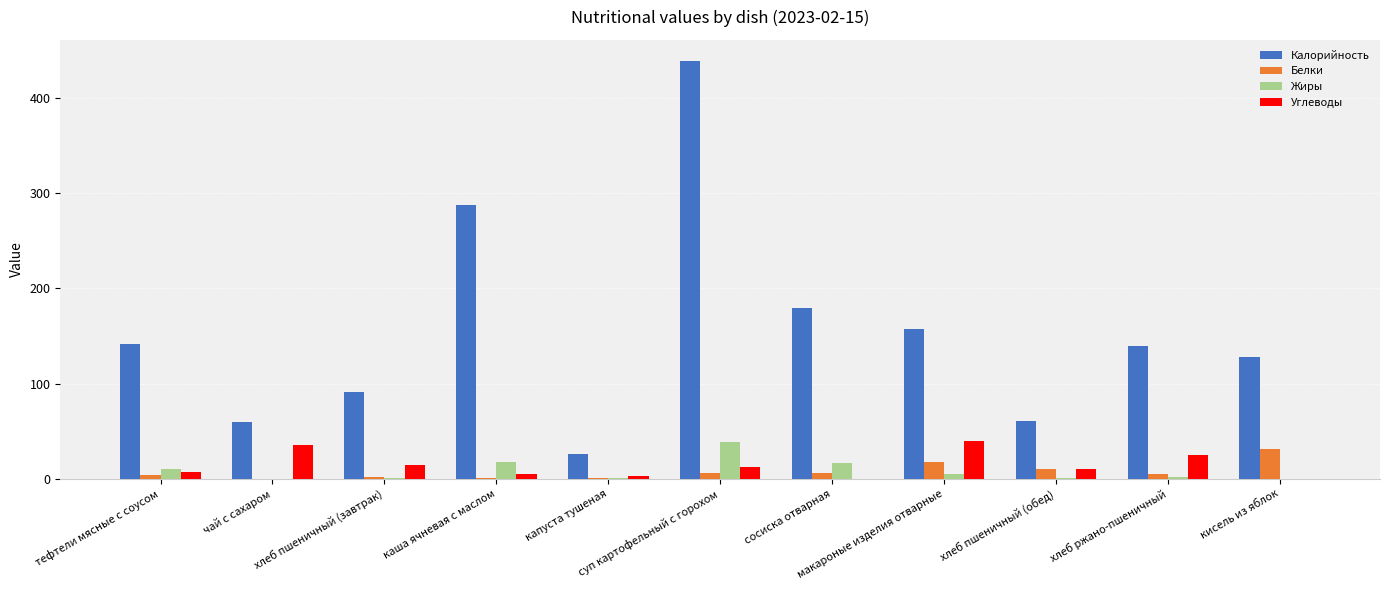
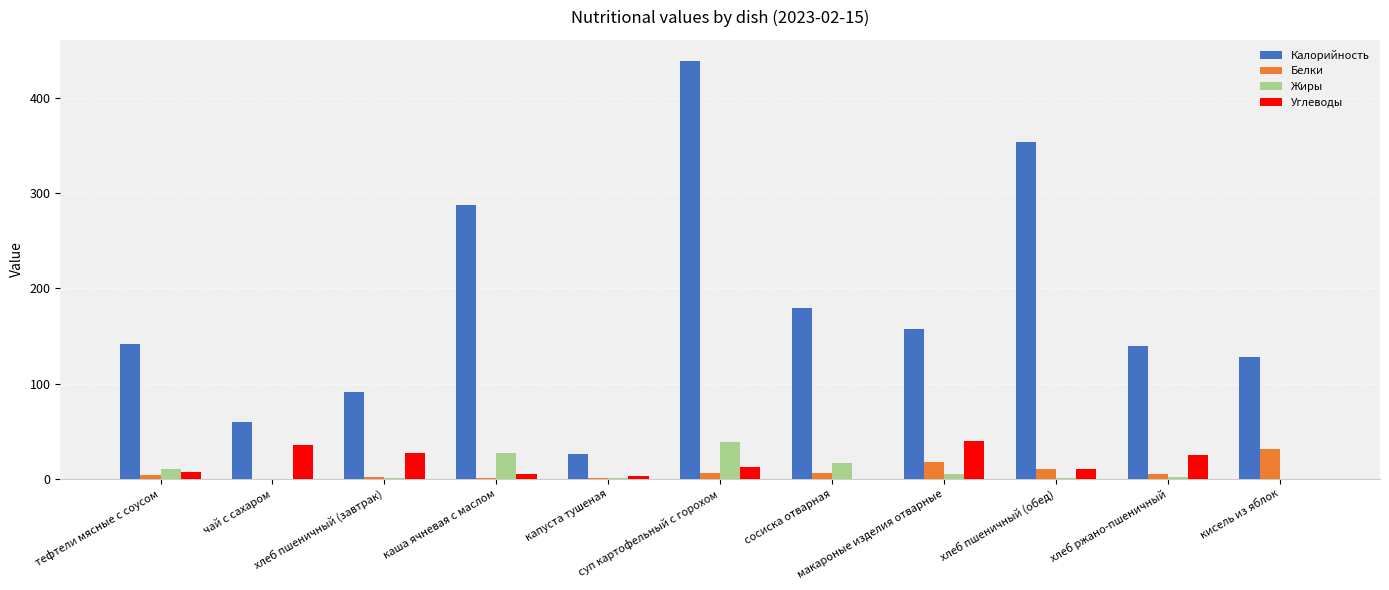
  {
    "Калорийность": {
      "тефтели мясные с соусом": 140,
      "чай с сахаром": 60,
      "хлеб пшеничный (завтрак)": 90,
      "каша ячневая с маслом": 290,
      "капуста тушеная": 30,
      "суп картофельный с горохом": 440,
      "сосиска отварная": 180,
      "макароные изделия отварные": 160,
-     "хлеб пшеничный (обед)": 60,
+     "хлеб пшеничный (обед)": 350,
      "хлеб ржано-пшеничный": 140,
      "кисель из яблок": 130
    },
    "Белки": {
      "тефтели мясные с соусом": 0,
      "чай с сахаром": 0,
      "суп картофельный с горохом": 10,
      "сосиска отварная": 10,
      "макароные изделия отварные": 20,
      "хлеб пшеничный (обед)": 10,
      "хлеб ржано-пшеничный": 0,
      "кисель из яблок": 30
    },
    "Жиры": {
      "тефтели мясные с соусом": 10,
      "чай с сахаром": 0,
-     "каша ячневая с маслом": 20,
+     "каша ячневая с маслом": 30,
      "суп картофельный с горохом": 40,
      "сосиска отварная": 20,
      "макароные изделия отварные": 10
    },
    "Углеводы": {
      "тефтели мясные с соусом": 10,
      "чай с сахаром": 40,
-     "хлеб пшеничный (завтрак)": 10,
+     "хлеб пшеничный (завтрак)": 30,
      "каша ячневая с маслом": 10,
      "капуста тушеная": 0,
      "суп картофельный с горохом": 10,
      "сосиска отварная": 0,
      "макароные изделия отварные": 40,
      "хлеб пшеничный (обед)": 10,
      "хлеб ржано-пшеничный": 30,
      "кисель из яблок": 0
    }
  }
